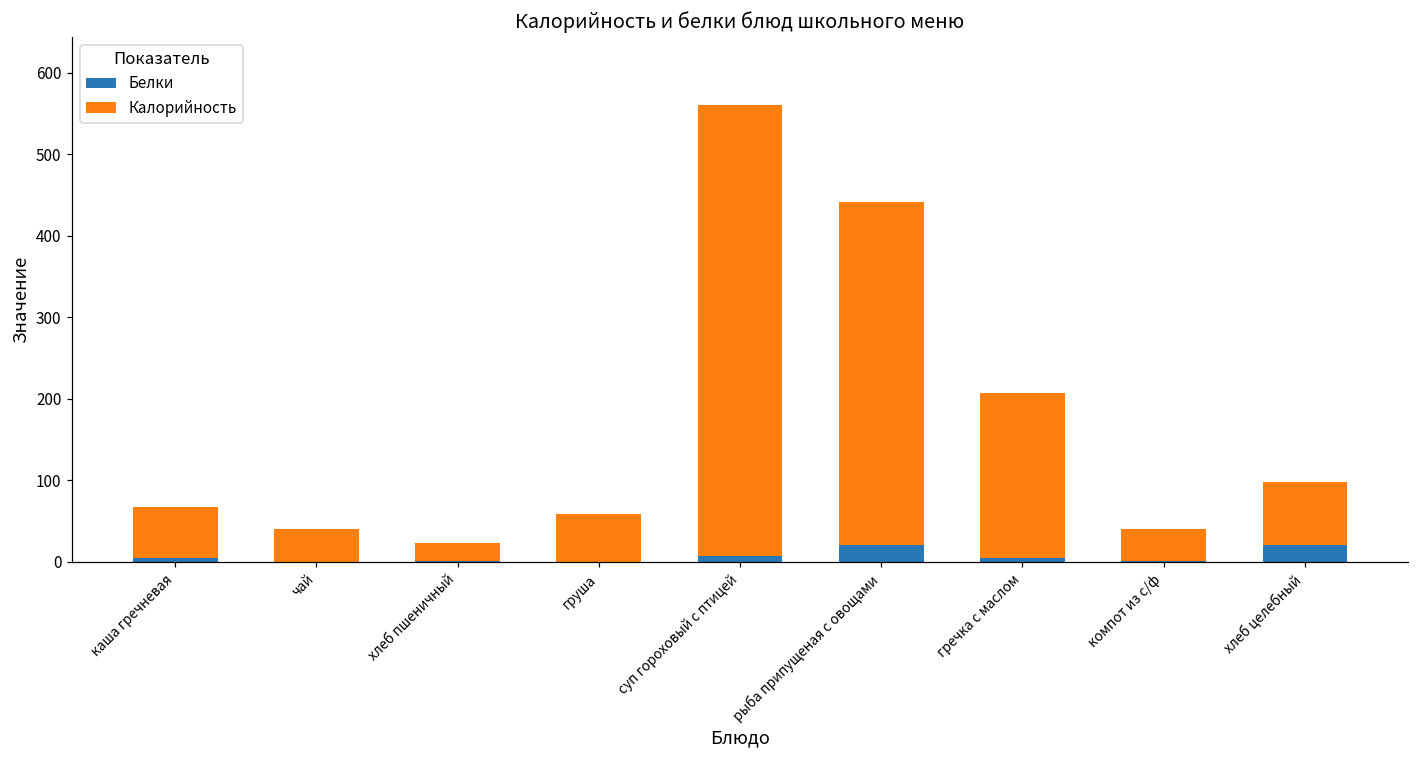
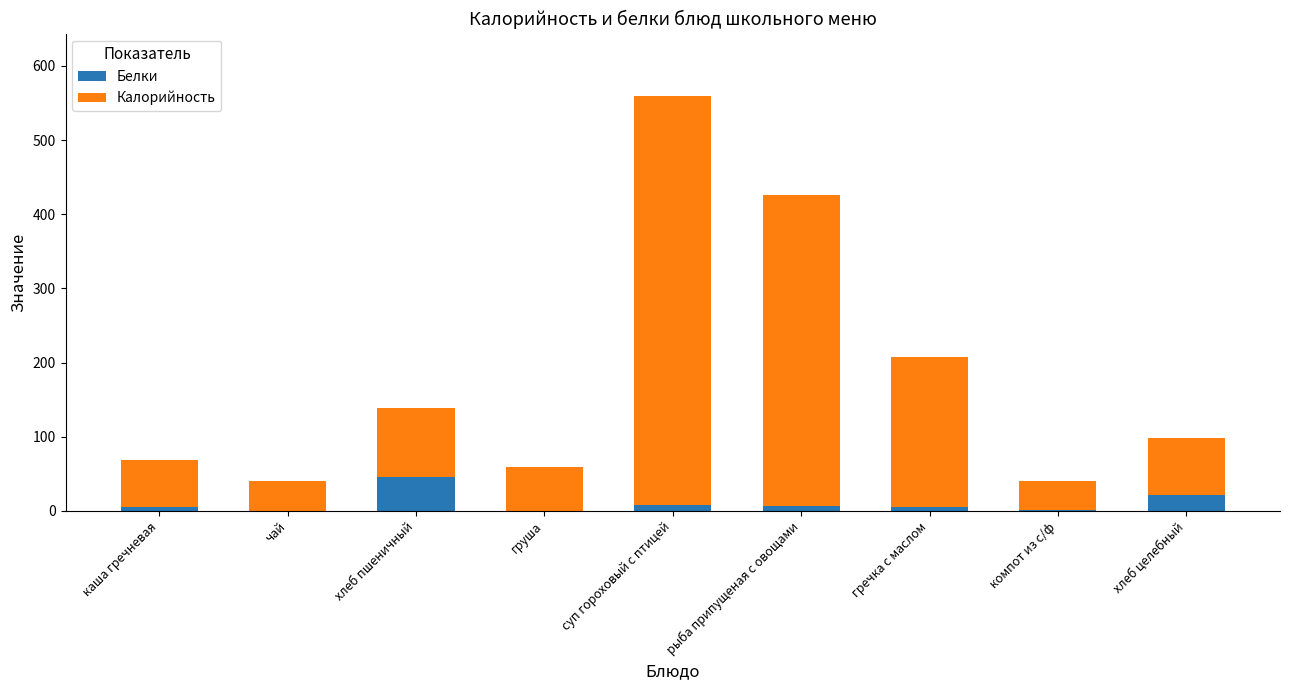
  {
    "Белки": {
      "каша гречневая": 10,
      "чай": 0,
-     "хлеб пшеничный": 0,
+     "хлеб пшеничный": 50,
      "груша": 0,
      "суп гороховый с птицей": 10,
-     "рыба припущеная с овощами": 20,
+     "рыба припущеная с овощами": 10,
      "гречка с маслом": 10,
      "хлеб целебный": 20
    },
    "Калорийность": {
      "каша гречневая": 60,
      "чай": 40,
-     "хлеб пшеничный": 20,
+     "хлеб пшеничный": 90,
      "груша": 60,
      "суп гороховый с птицей": 550,
      "рыба припущеная с овощами": 420,
      "гречка с маслом": 200,
      "компот из с/ф": 40,
      "хлеб целебный": 80
    }
  }
